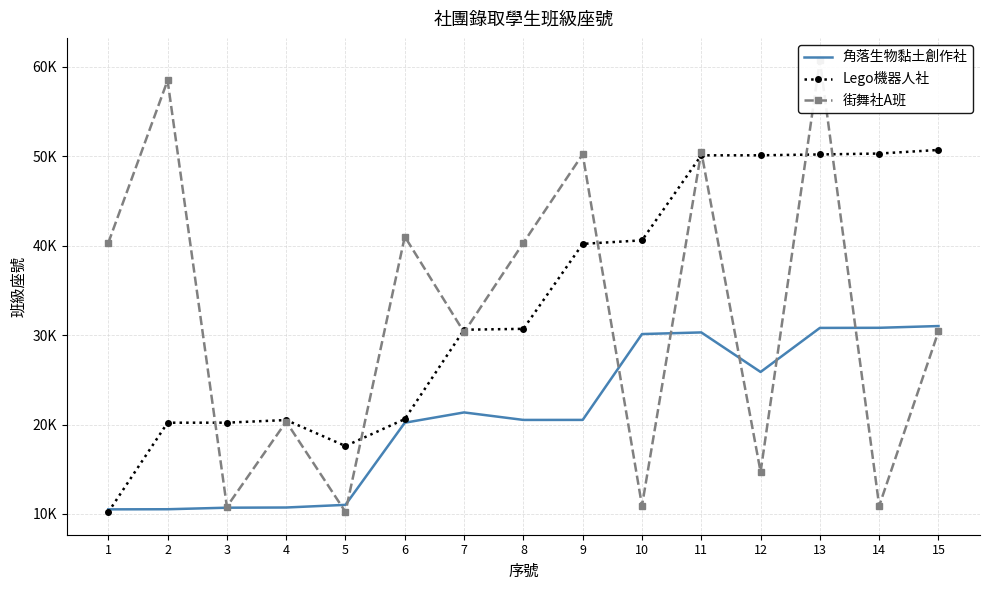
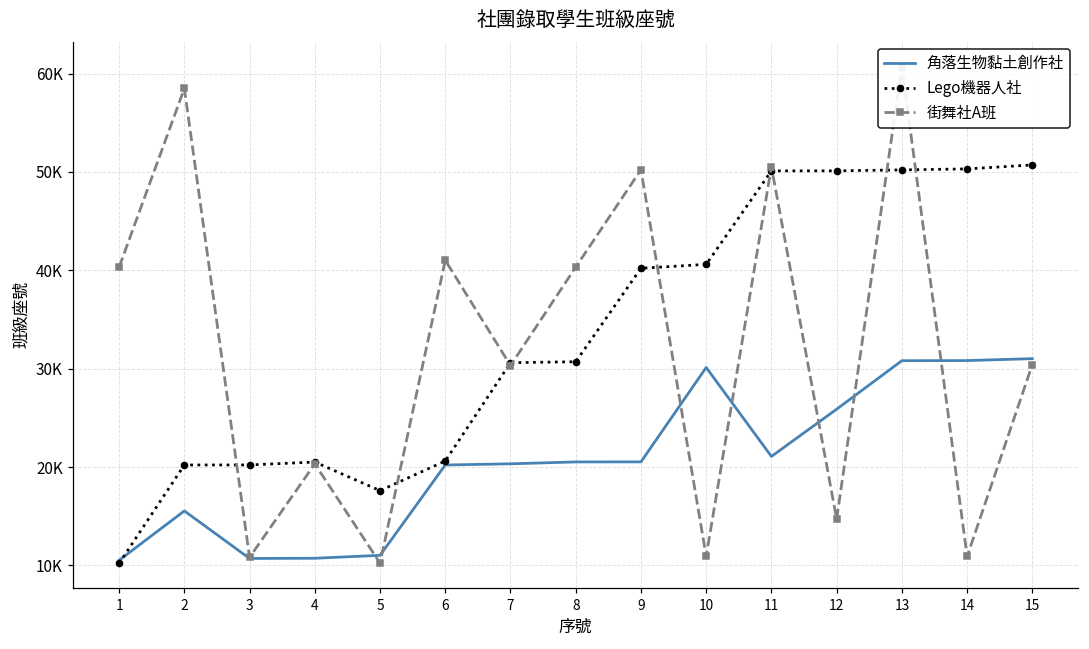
  {
    "角落生物黏土創作社": {
      "1": 11000,
-     "2": 11000,
+     "2": 16000,
      "4": 11000,
      "5": 11000,
      "6": 20000,
-     "7": 21000,
+     "7": 20000,
      "8": 21000,
      "9": 21000,
      "10": 30000,
-     "11": 30000,
+     "11": 21000,
      "12": 26000,
      "13": 31000,
      "14": 31000,
      "15": 31000
    },
    "Lego機器人社": {
      "1": 10000,
      "2": 20000,
      "3": 20000,
      "5": 18000,
      "6": 21000,
      "7": 31000,
      "8": 31000,
      "9": 40000,
      "10": 41000,
      "11": 50000,
      "12": 50000,
      "13": 50000,
      "14": 50000,
      "15": 51000
    },
    "街舞社A班": {
      "1": 40000,
      "2": 58000,
      "5": 10000,
      "6": 41000,
      "7": 30000,
      "8": 40000,
      "9": 50000,
      "10": 11000,
      "11": 51000,
      "12": 15000,
      "14": 11000,
      "15": 30000
    }
  }
